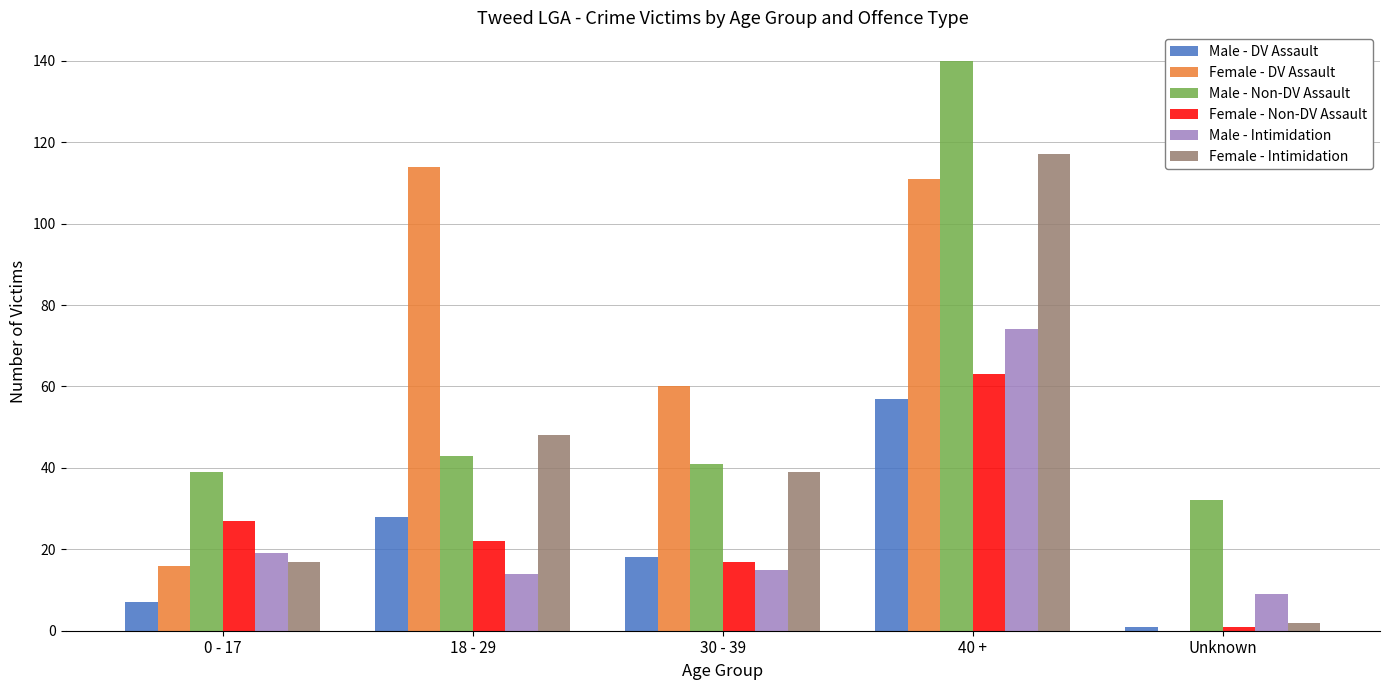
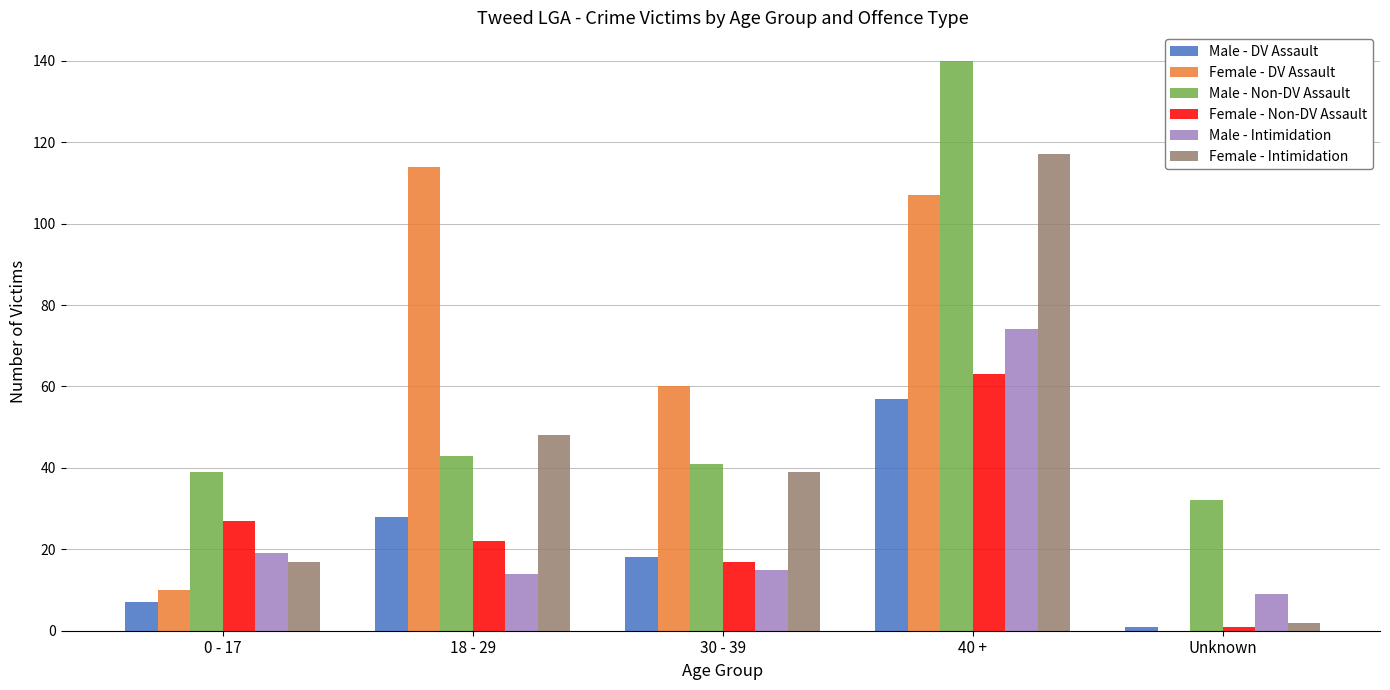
  {
    "Male - DV Assault": {
      "0 - 17": 7,
      "18 - 29": 28,
      "30 - 39": 18,
      "40 +": 57,
      "Unknown": 1
    },
    "Female - DV Assault": {
-     "0 - 17": 16,
+     "0 - 17": 10,
      "18 - 29": 114,
      "30 - 39": 60,
-     "40 +": 111,
+     "40 +": 107,
      "Unknown": 0
    },
    "Male - Non-DV Assault": {
      "0 - 17": 39,
      "18 - 29": 43,
      "30 - 39": 41,
      "40 +": 140,
      "Unknown": 32
    },
    "Female - Non-DV Assault": {
      "0 - 17": 27,
      "18 - 29": 22,
      "30 - 39": 17,
      "40 +": 63,
      "Unknown": 1
    },
    "Male - Intimidation": {
      "0 - 17": 19,
      "18 - 29": 14,
      "30 - 39": 15,
      "40 +": 74,
      "Unknown": 9
    },
    "Female - Intimidation": {
      "0 - 17": 17,
      "18 - 29": 48,
      "30 - 39": 39,
      "40 +": 117,
      "Unknown": 2
    }
  }
